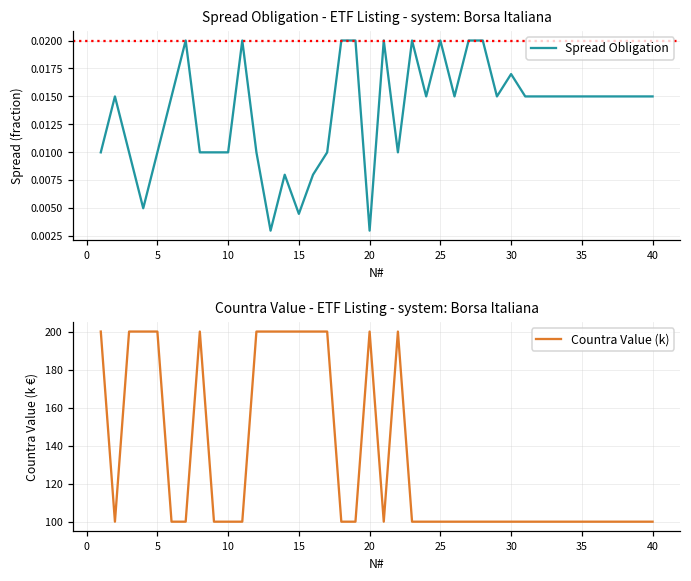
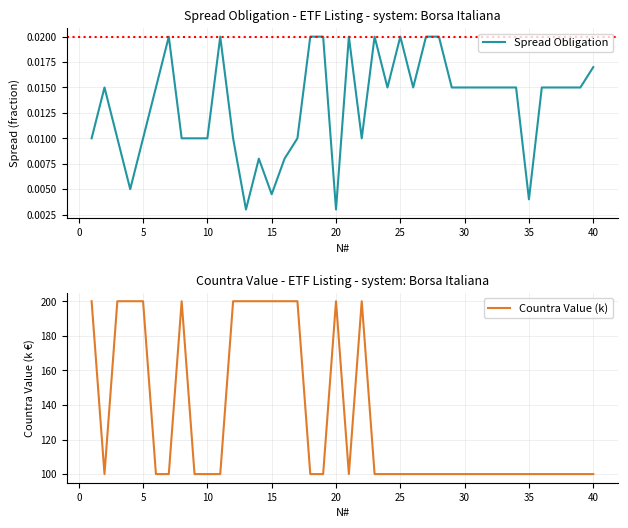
  {
    "Spread Obligation - ETF Listing - system: Borsa Italiana": {
      "5": 0.010,
      "10": 0.010,
      "15": 0.0045,
      "20": 0.003,
      "25": 0.020,
-     "30": 0.017,
-     "35": 0.015,
-     "40": 0.015
+     "30": 0.015,
+     "35": 0.004,
+     "40": 0.017
    },
    "Countra Value - ETF Listing - system: Borsa Italiana": {
      "5": 200,
      "10": 100,
      "15": 200,
      "20": 200,
      "25": 100,
      "30": 100,
      "35": 100,
      "40": 100
    }
  }
